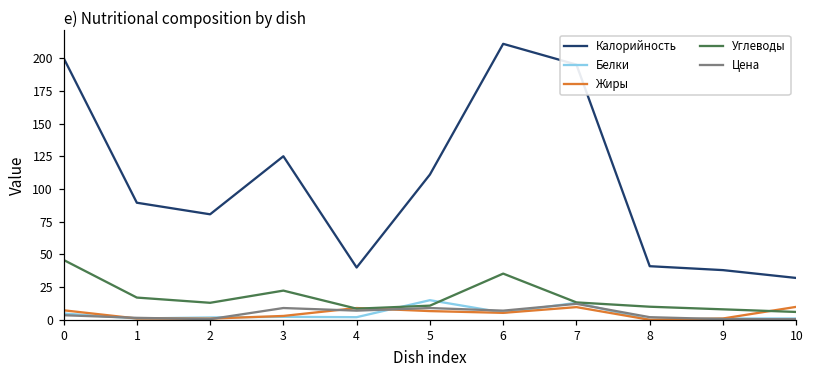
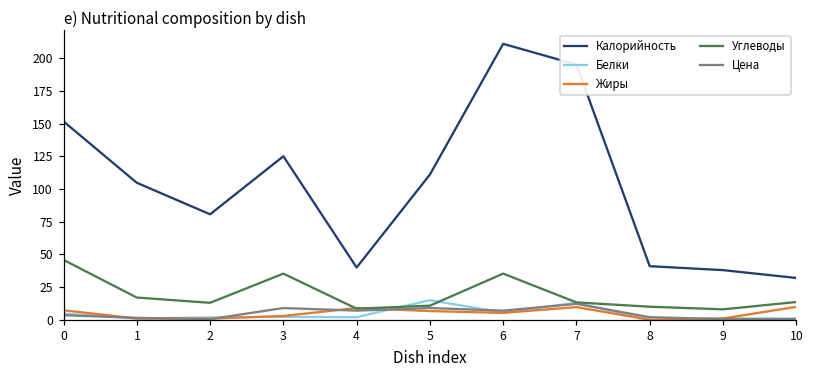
  {
    "Калорийность": {
-     "0": 200,
-     "1": 90,
+     "0": 152,
+     "1": 105,
      "2": 81,
      "3": 125,
      "4": 40,
      "5": 111,
      "6": 211,
      "8": 41,
      "9": 38,
      "10": 32
    },
    "Белки": {
      "4": 2,
      "5": 15
    },
    "Жиры": {
      "0": 7,
      "5": 7,
      "7": 10,
      "10": 10
    },
    "Углеводы": {
      "0": 46,
      "1": 17,
      "2": 13,
-     "3": 22,
+     "3": 35,
      "6": 35,
      "8": 10,
      "9": 8,
-     "10": 6
+     "10": 14
    },
    "Цена": {
      "3": 9
    }
  }
